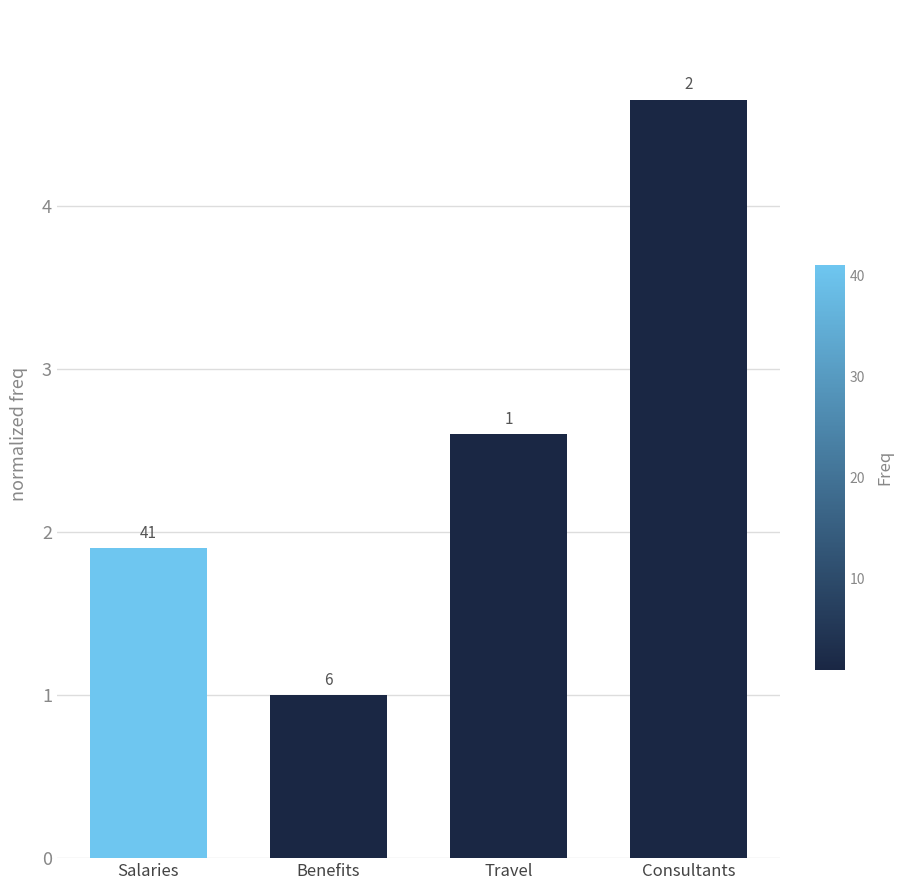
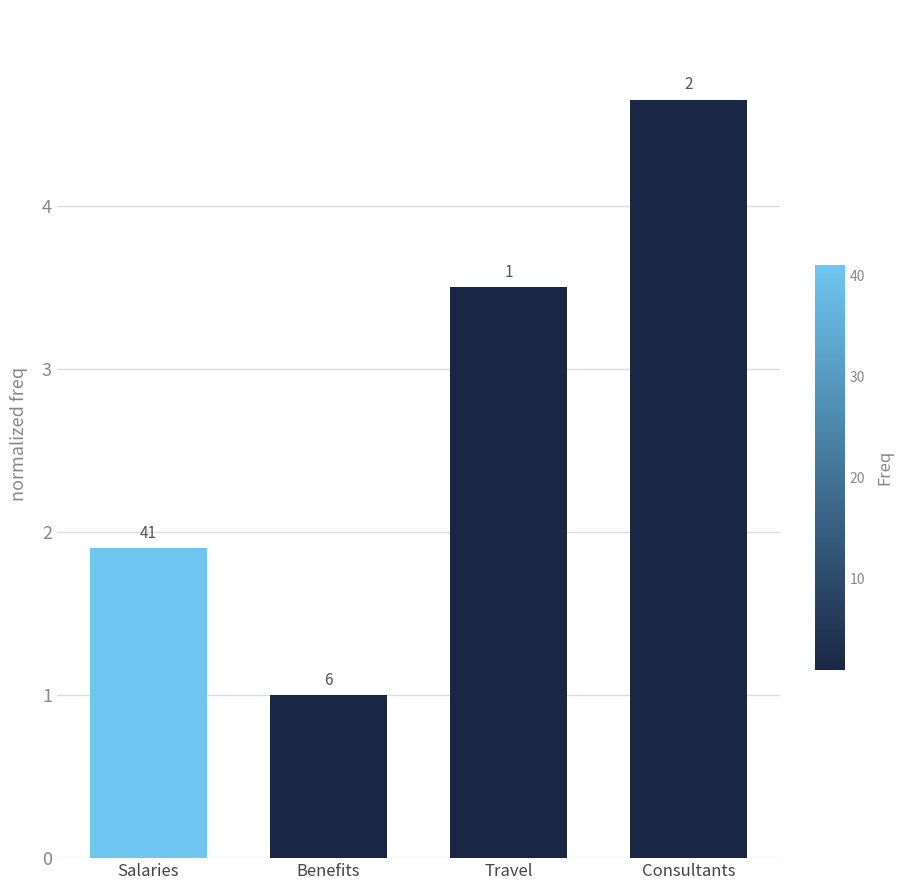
  {
-   "Travel": 2.6
+   "Travel": 3.5
  }
